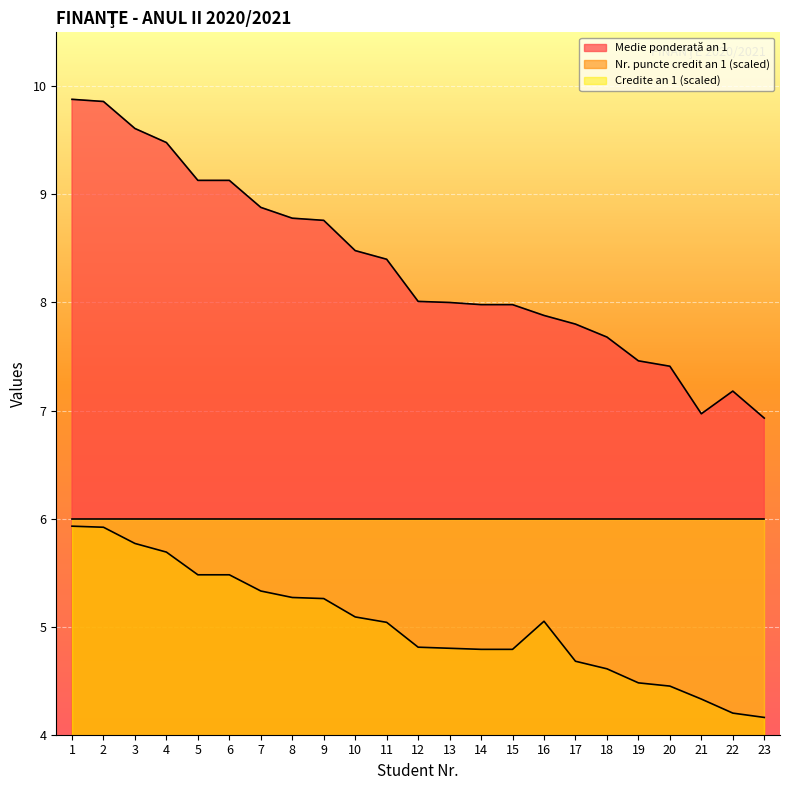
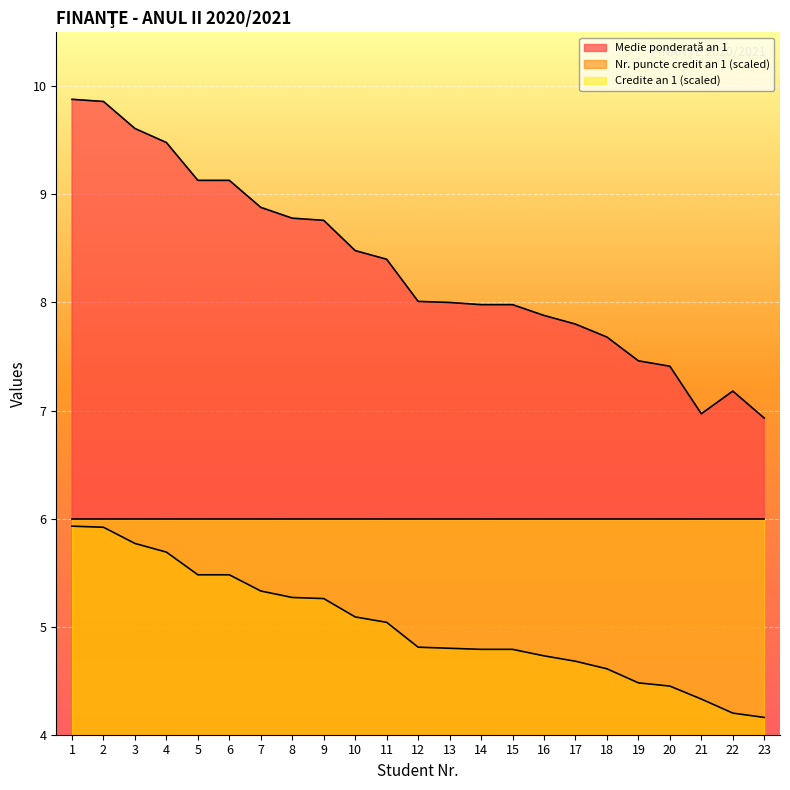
  {
    "Medie ponderată an 1": {
      "1": 9.88,
      "2": 9.86,
      "3": 9.61,
      "4": 9.48,
      "5": 9.13,
      "6": 9.13,
      "7": 8.88,
      "8": 8.78,
      "9": 8.76,
      "10": 8.48,
      "11": 8.40,
      "12": 8.01,
      "13": 8.00,
      "14": 7.98,
      "15": 7.98,
      "16": 7.88,
      "17": 7.80,
      "18": 7.68,
      "19": 7.46,
      "20": 7.41,
      "21": 6.97,
      "22": 7.18,
      "23": 6.93
    },
    "Nr. puncte credit an 1 (scaled)": {
      "1": 5.93,
      "2": 5.92,
      "3": 5.77,
      "4": 5.69,
      "5": 5.48,
      "6": 5.48,
      "7": 5.33,
      "8": 5.27,
      "9": 5.26,
      "10": 5.09,
      "11": 5.04,
      "12": 4.81,
      "13": 4.80,
      "14": 4.79,
      "15": 4.79,
-     "16": 5.05,
+     "16": 4.73,
      "17": 4.68,
      "18": 4.61,
      "19": 4.48,
      "20": 4.45,
      "21": 4.33,
      "22": 4.20,
      "23": 4.16
    },
    "Credite an 1 (scaled)": {
      "1": 6.00,
      "2": 6.00,
      "3": 6.00,
      "4": 6.00,
      "5": 6.00,
      "6": 6.00,
      "7": 6.00,
      "8": 6.00,
      "9": 6.00,
      "10": 6.00,
      "11": 6.00,
      "12": 6.00,
      "13": 6.00,
      "14": 6.00,
      "15": 6.00,
      "16": 6.00,
      "17": 6.00,
      "18": 6.00,
      "19": 6.00,
      "20": 6.00,
      "21": 6.00,
      "22": 6.00,
      "23": 6.00
    }
  }
